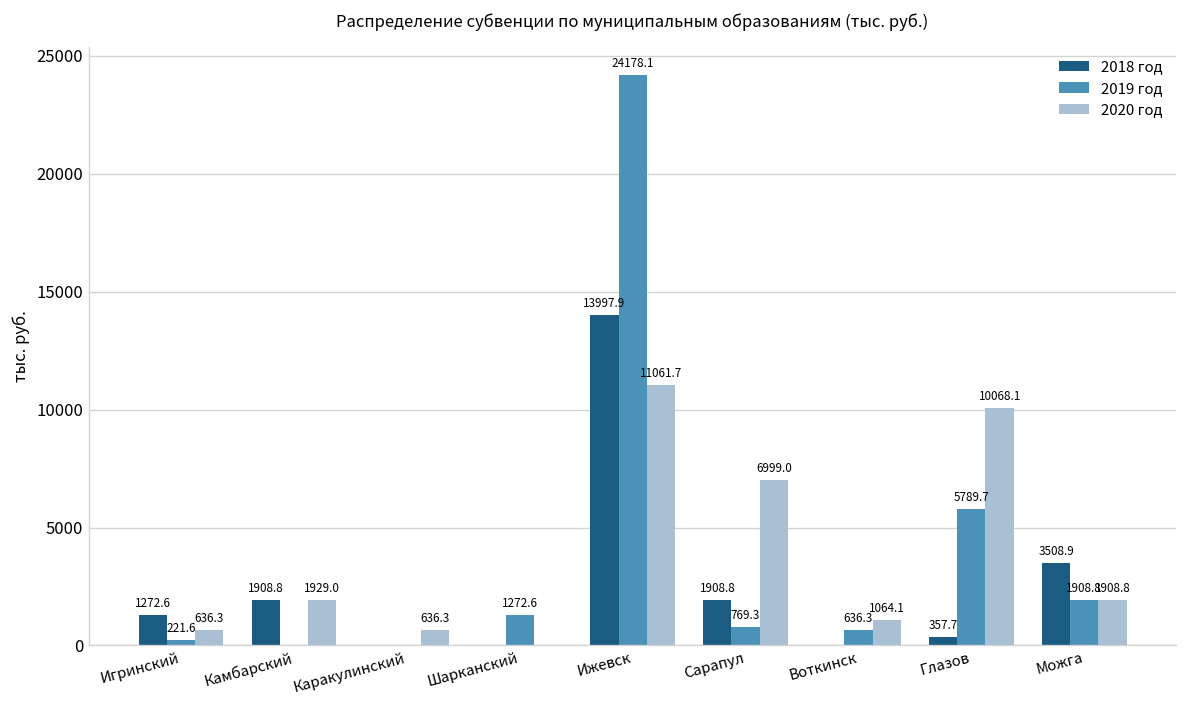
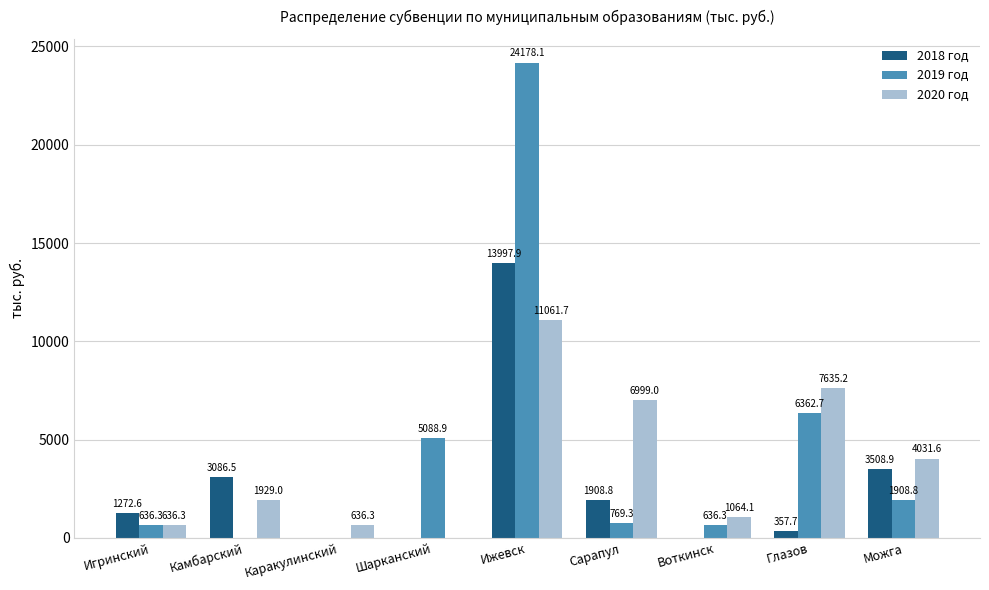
  {
    "2018 год": {
      "Игринский": 1272.6,
-     "Камбарский": 1908.8,
+     "Камбарский": 3086.5,
      "Ижевск": 13997.9,
      "Сарапул": 1908.8,
      "Глазов": 357.7,
      "Можга": 3508.9
    },
    "2019 год": {
-     "Игринский": 221.6,
-     "Шарканский": 1272.6,
+     "Игринский": 636.3,
+     "Шарканский": 5088.9,
      "Ижевск": 24178.1,
      "Сарапул": 769.3,
      "Воткинск": 636.3,
-     "Глазов": 5789.7,
+     "Глазов": 6362.7,
      "Можга": 1908.8
    },
    "2020 год": {
      "Игринский": 636.3,
      "Камбарский": 1929.0,
      "Каракулинский": 636.3,
      "Ижевск": 11061.7,
      "Сарапул": 6999.0,
      "Воткинск": 1064.1,
-     "Глазов": 10068.1,
-     "Можга": 1908.8
+     "Глазов": 7635.2,
+     "Можга": 4031.6
    }
  }
